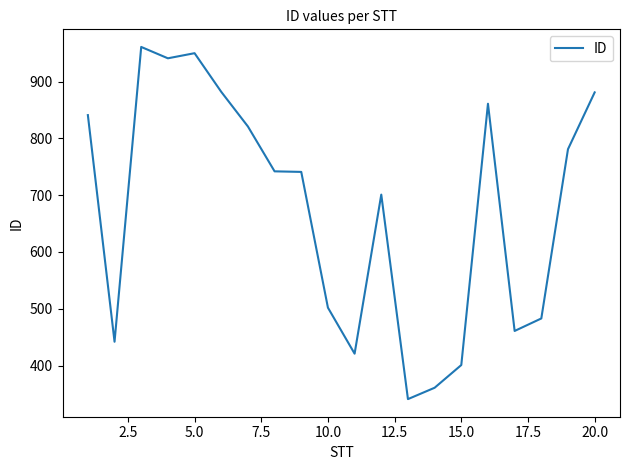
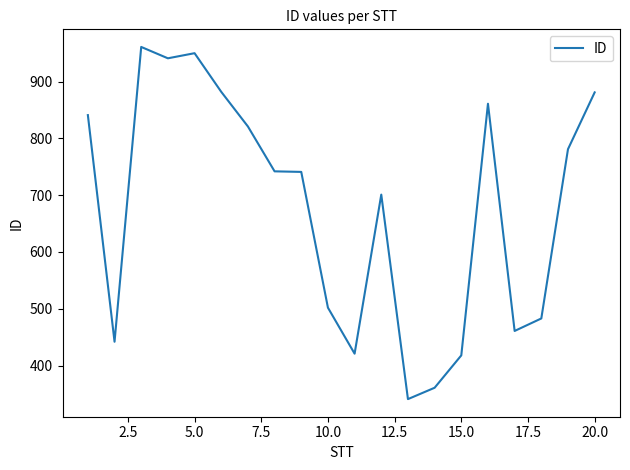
  {
    "5.0": 950,
    "10.0": 500,
-   "15.0": 400,
+   "15.0": 420,
    "20.0": 880
  }
